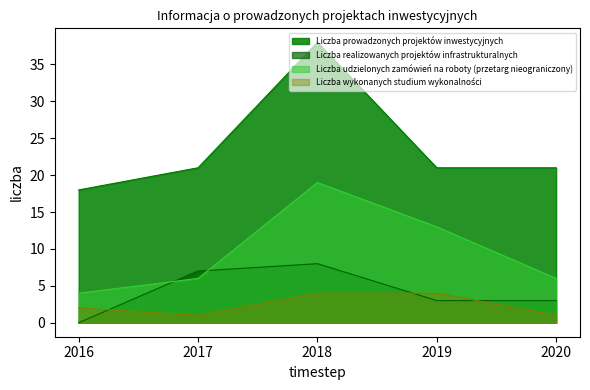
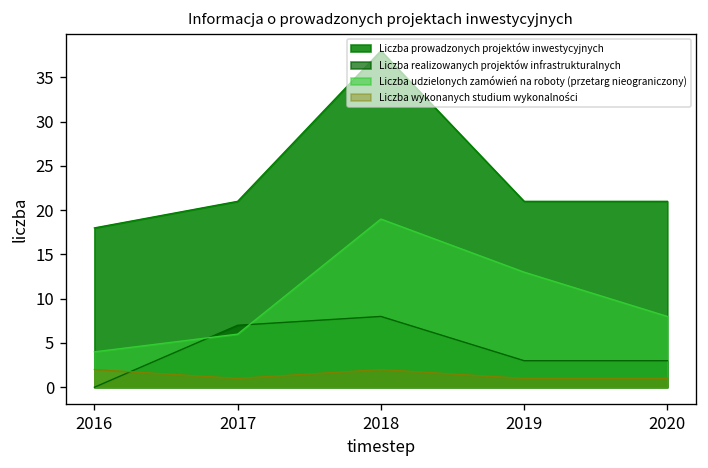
  {
    "Liczba udzielonych zamówień na roboty (przetarg nieograniczony)": {
      "2016": 4,
      "2017": 6,
      "2018": 19,
      "2019": 13,
-     "2020": 6
+     "2020": 8
    },
    "Liczba wykonanych studium wykonalności": {
      "2016": 2,
      "2017": 1,
-     "2018": 4,
-     "2019": 4,
+     "2018": 2,
+     "2019": 1,
      "2020": 1
    }
  }
